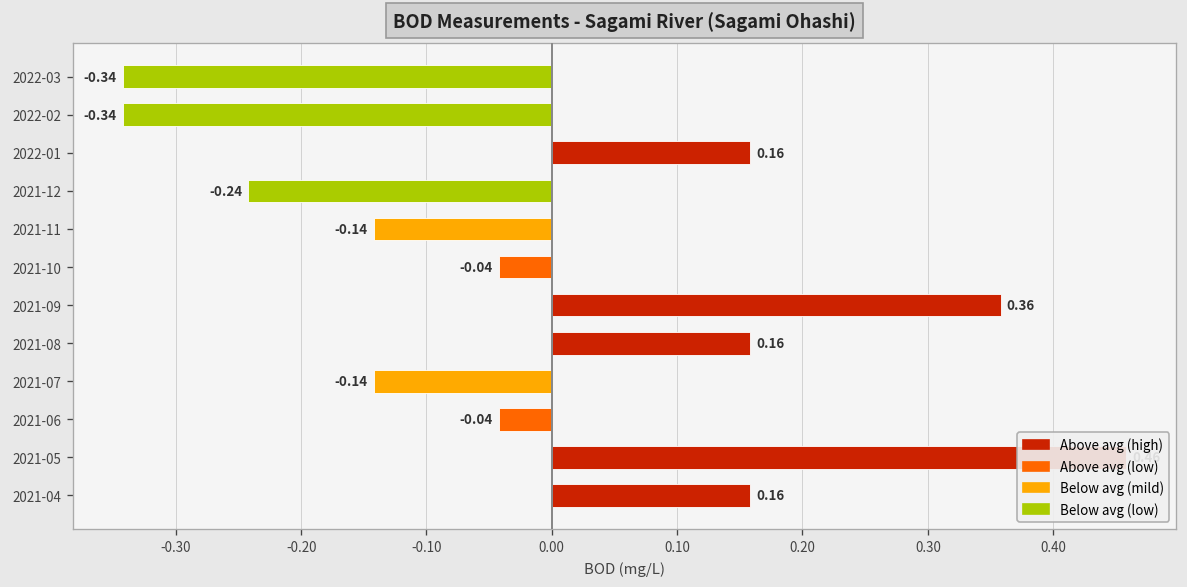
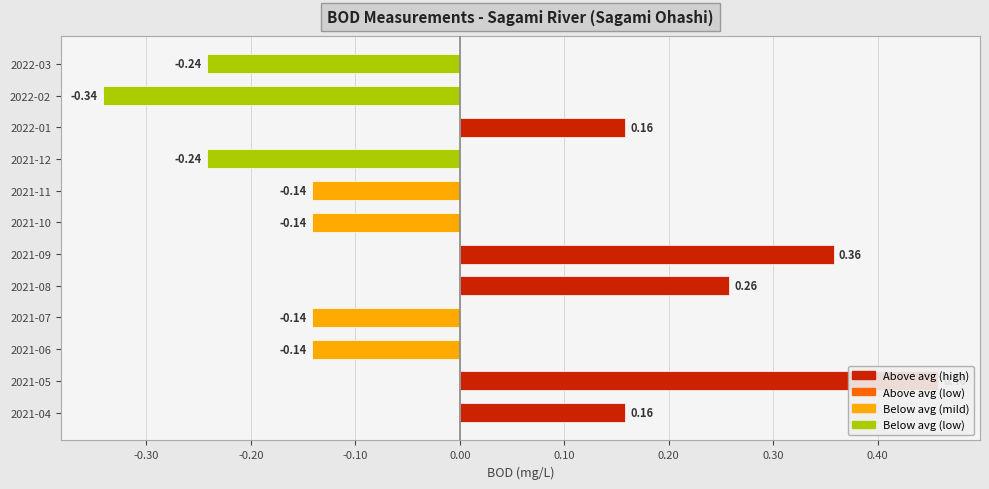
  {
-   "2022-03": -0.34,
+   "2022-03": -0.24,
    "2022-02": -0.34,
    "2022-01": 0.16,
    "2021-12": -0.24,
    "2021-11": -0.14,
-   "2021-10": -0.04,
+   "2021-10": -0.14,
    "2021-09": 0.36,
-   "2021-08": 0.16,
+   "2021-08": 0.26,
    "2021-07": -0.14,
-   "2021-06": -0.04,
+   "2021-06": -0.14,
    "2021-04": 0.16
  }
